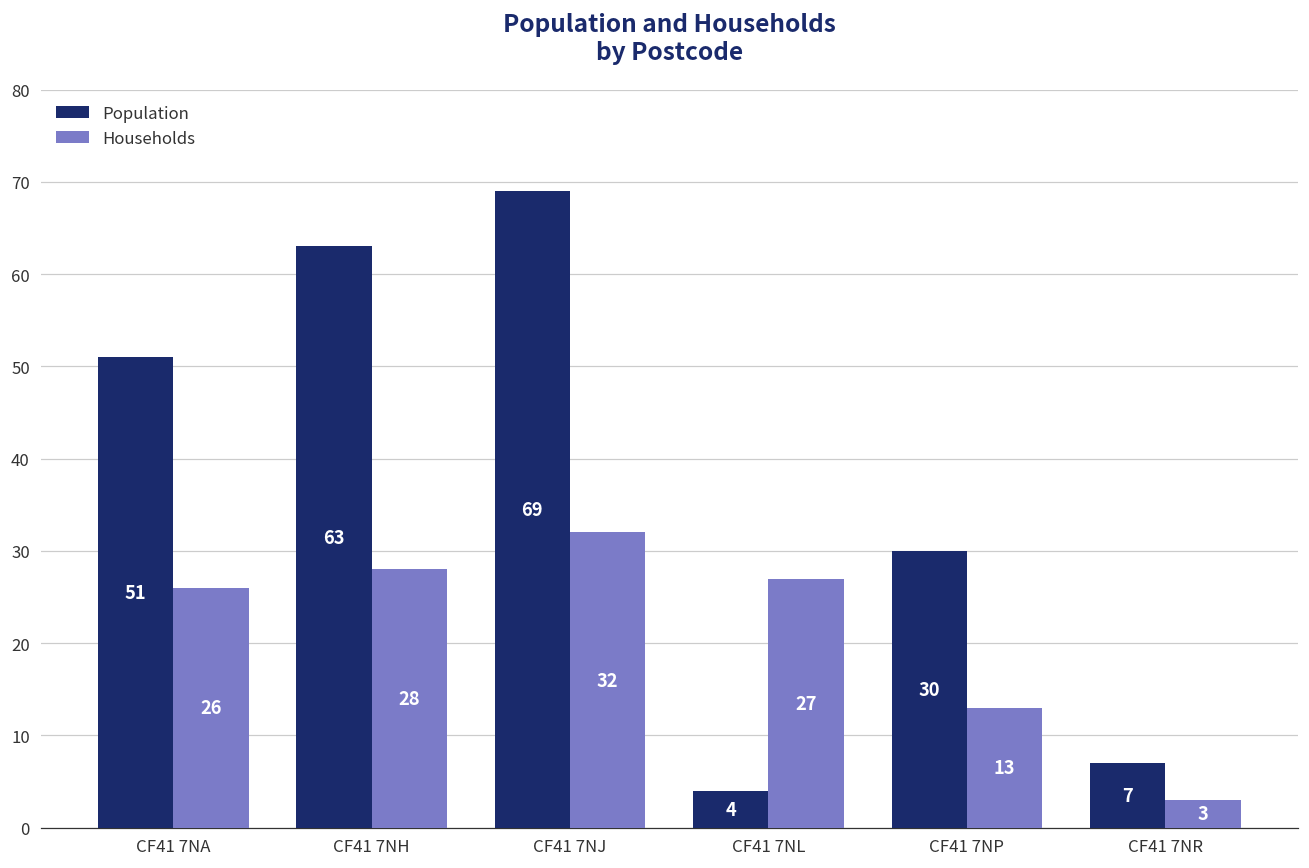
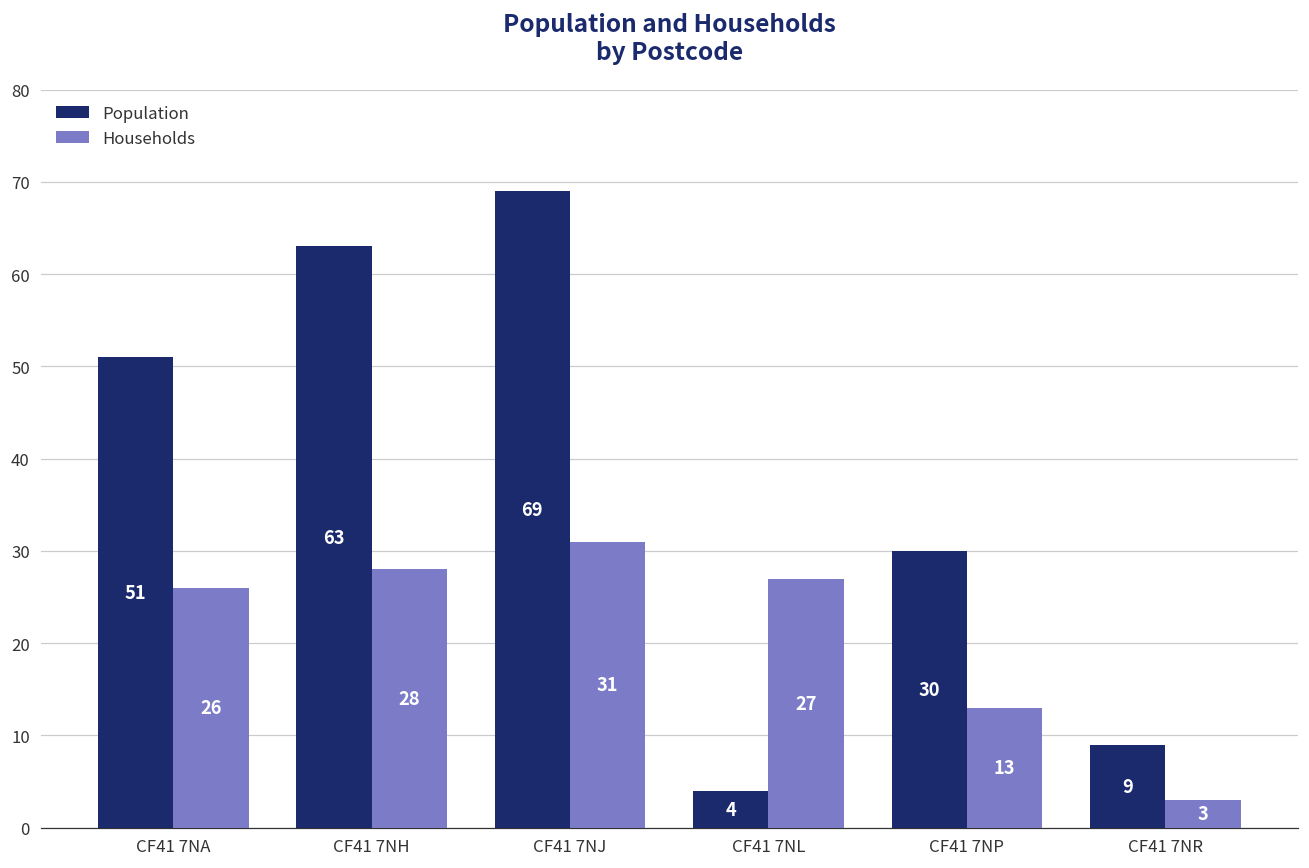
  {
    "Population": {
      "CF41 7NA": 51,
      "CF41 7NH": 63,
      "CF41 7NJ": 69,
      "CF41 7NL": 4,
      "CF41 7NP": 30,
-     "CF41 7NR": 7
+     "CF41 7NR": 9
    },
    "Households": {
      "CF41 7NA": 26,
      "CF41 7NH": 28,
-     "CF41 7NJ": 32,
+     "CF41 7NJ": 31,
      "CF41 7NL": 27,
      "CF41 7NP": 13,
      "CF41 7NR": 3
    }
  }
